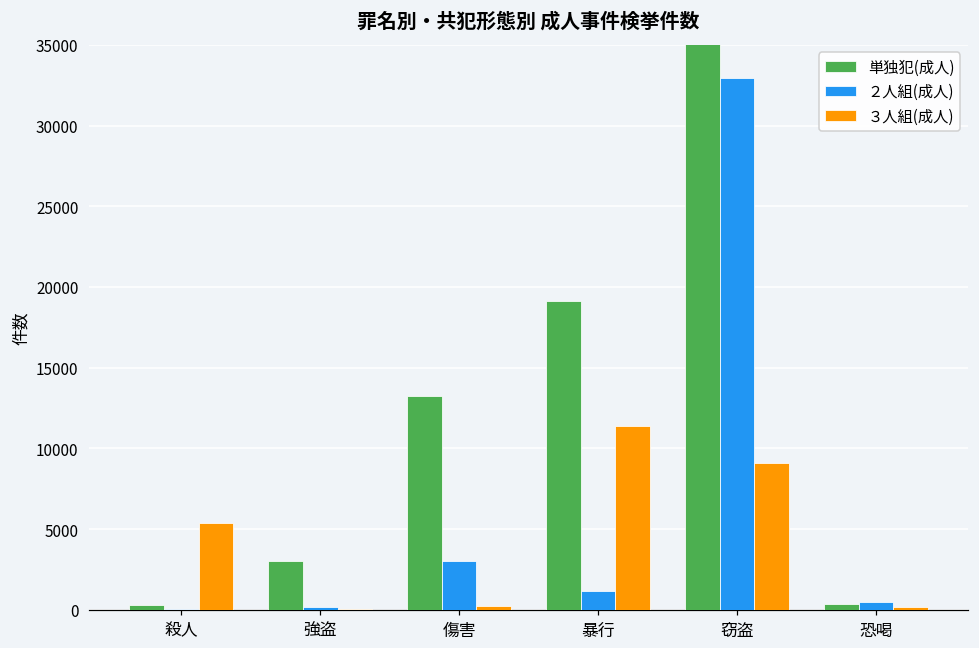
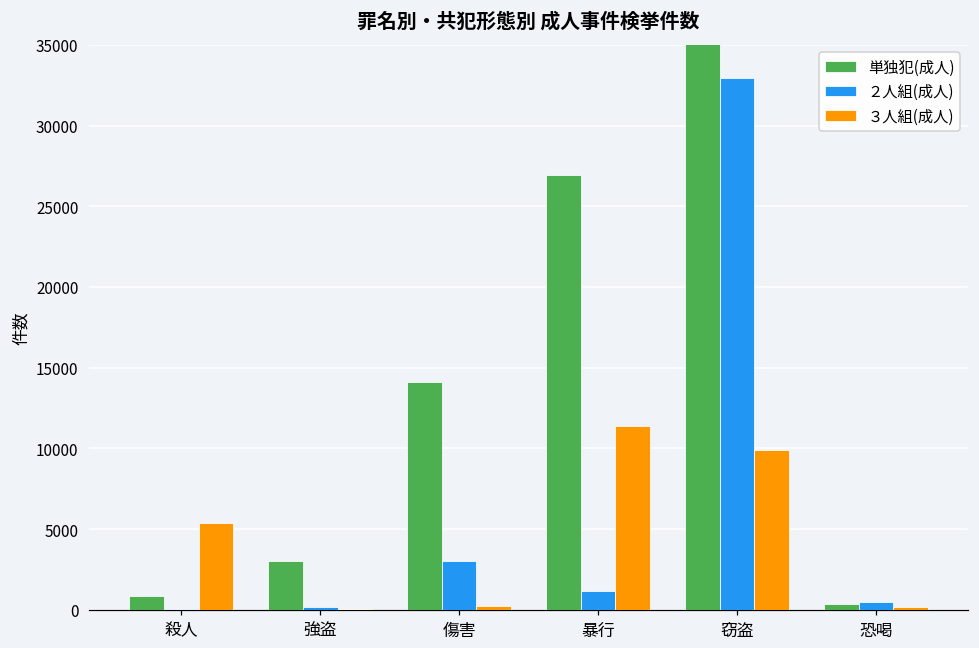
  {
    "単独犯(成人)": {
-     "殺人": 300,
+     "殺人": 900,
      "強盗": 3000,
-     "傷害": 13200,
-     "暴行": 19100,
+     "傷害": 14100,
+     "暴行": 26900,
      "恐喝": 400
    },
    "２人組(成人)": {
      "強盗": 200,
      "傷害": 3000,
      "暴行": 1200,
      "窃盗": 33000,
      "恐喝": 500
    },
    "３人組(成人)": {
      "殺人": 5400,
      "傷害": 200,
      "暴行": 11400,
-     "窃盗": 9100
+     "窃盗": 9900
    }
  }
